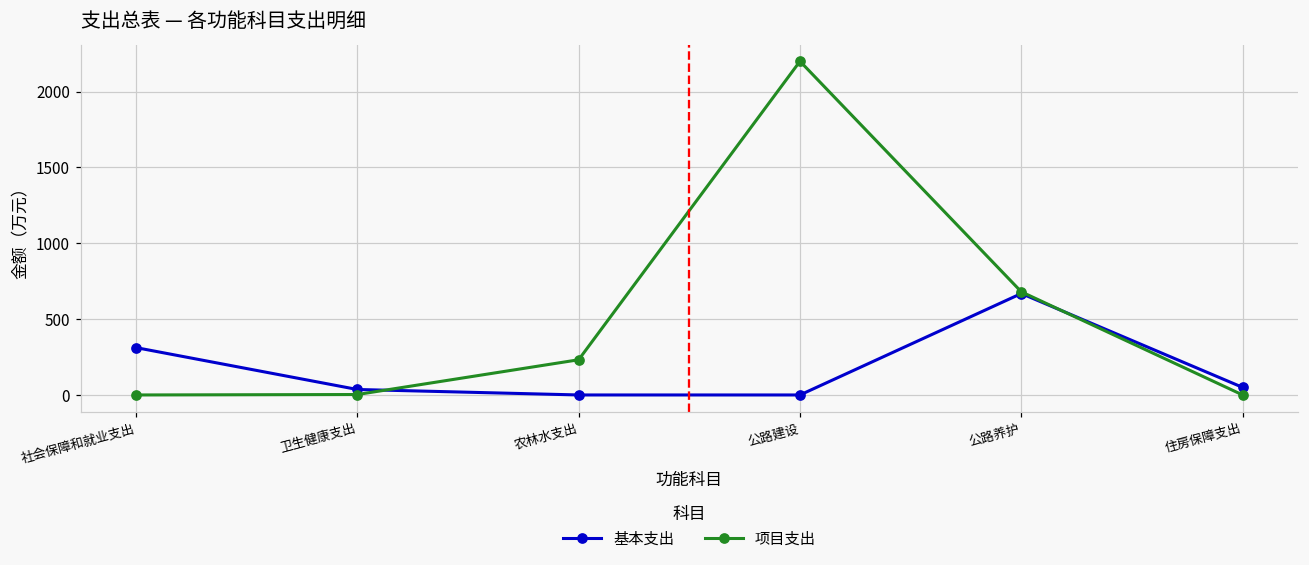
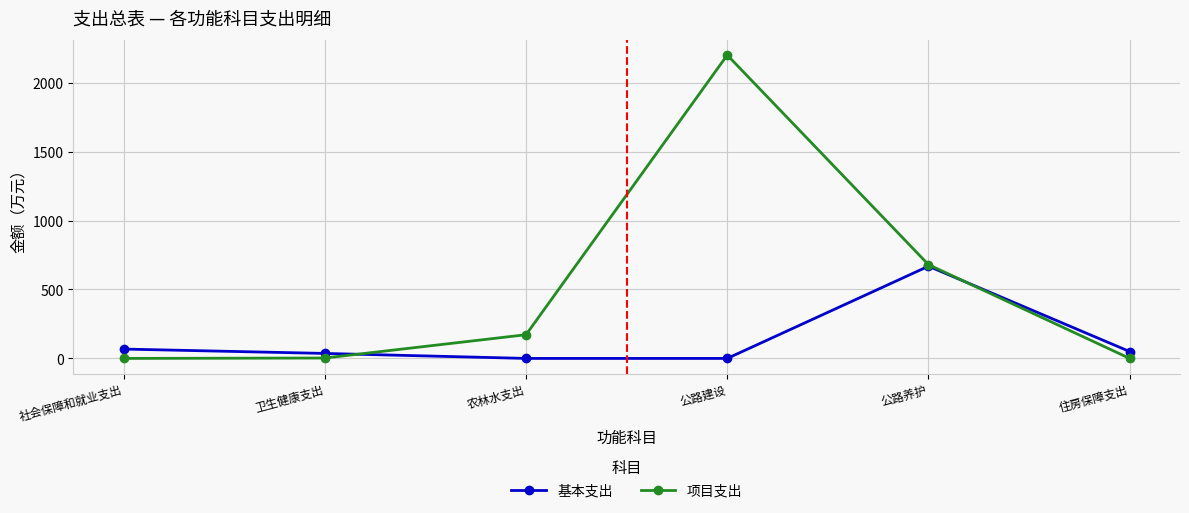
  {
    "基本支出": {
-     "社会保障和就业支出": 310,
+     "社会保障和就业支出": 70,
      "卫生健康支出": 40,
      "农林水支出": 0,
      "公路建设": 0,
      "住房保障支出": 50
    },
    "项目支出": {
      "社会保障和就业支出": 0,
      "卫生健康支出": 0,
-     "农林水支出": 230,
+     "农林水支出": 170,
      "公路建设": 2200,
      "住房保障支出": 0
    }
  }
